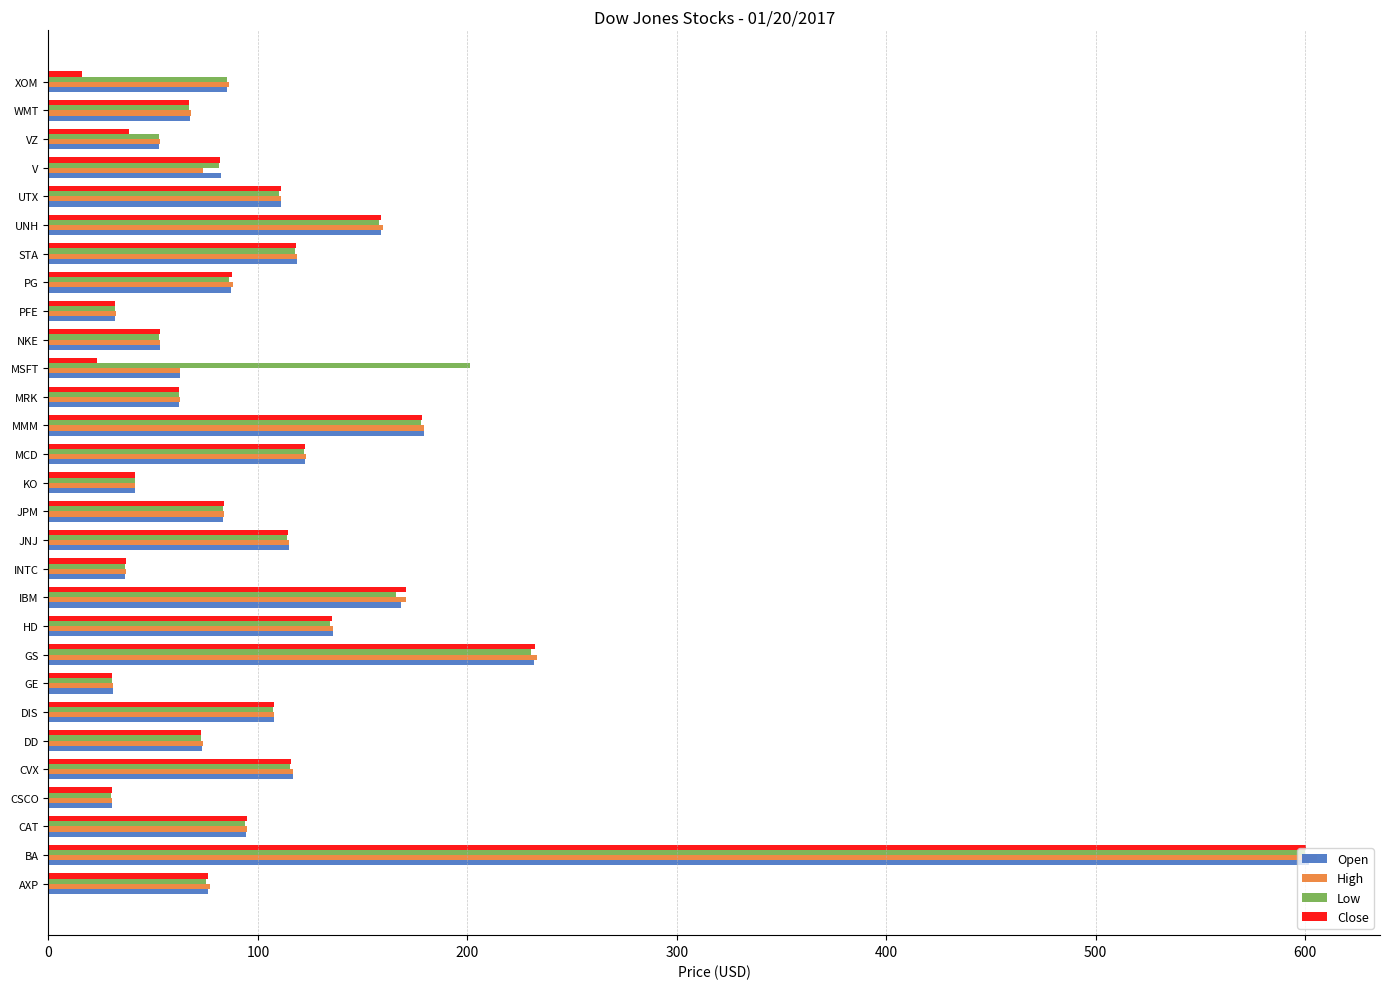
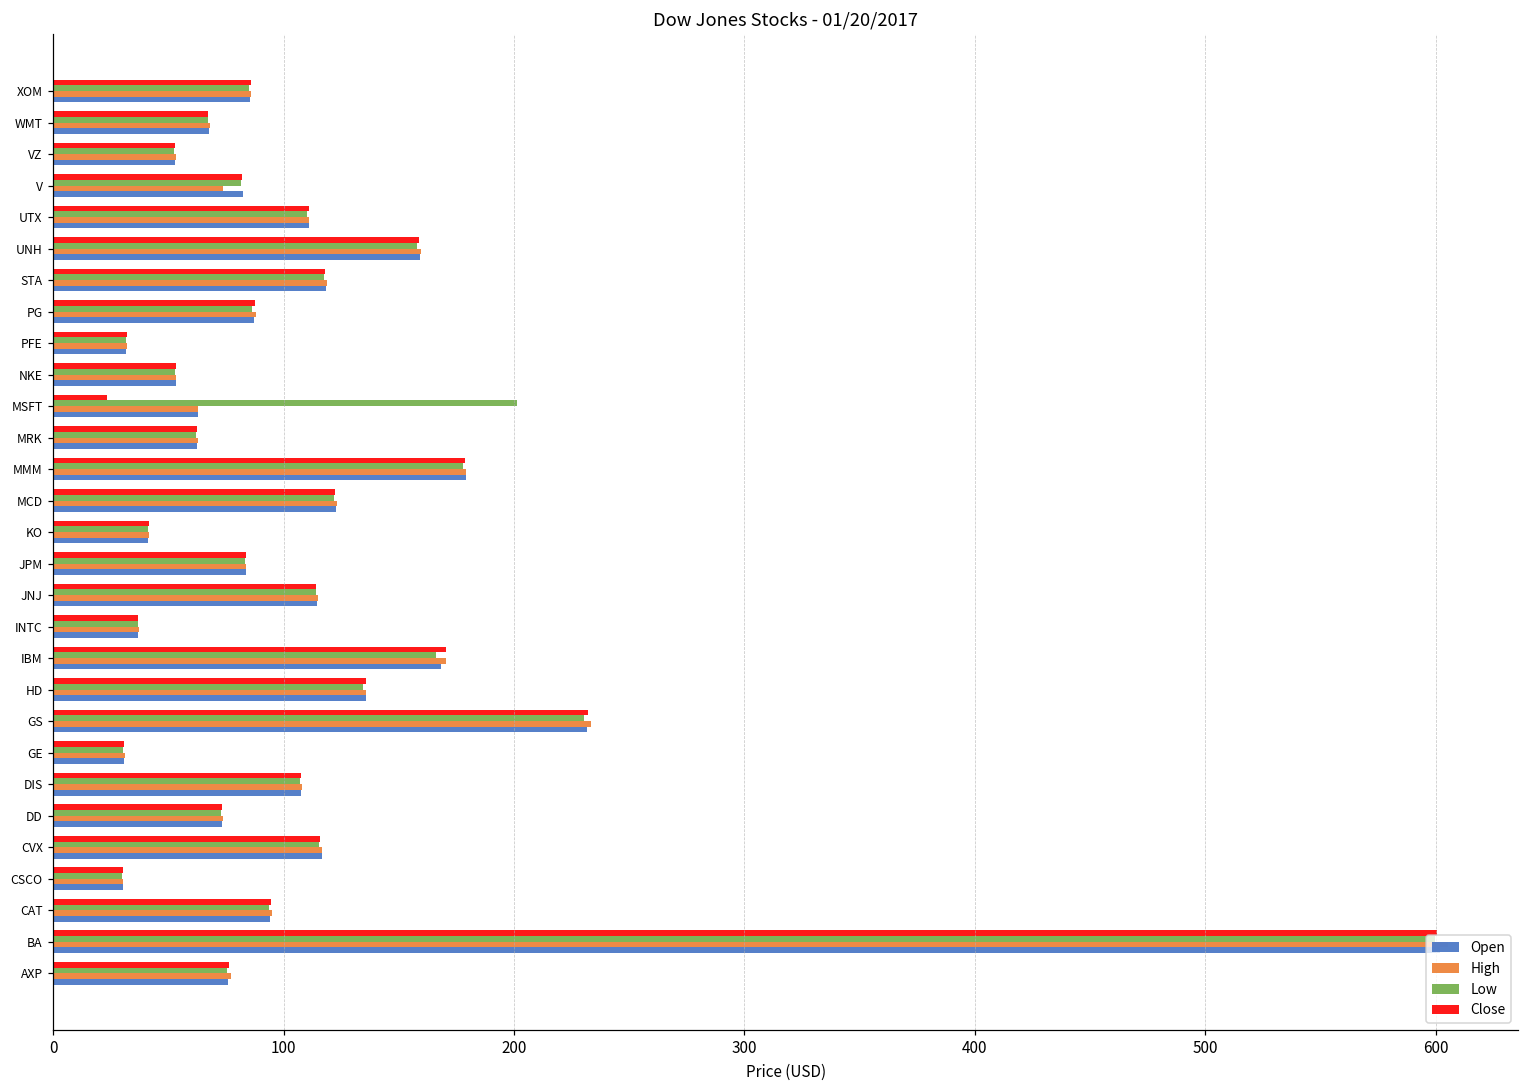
  {
    "Open": {
      "XOM": 85,
      "WMT": 68,
      "VZ": 53,
      "V": 82,
      "UTX": 111,
      "UNH": 159,
      "STA": 119,
      "PG": 87,
      "PFE": 32,
      "NKE": 53,
      "MSFT": 63,
      "MRK": 62,
      "MMM": 179,
      "MCD": 123,
      "KO": 41,
      "JPM": 83,
      "JNJ": 115,
      "INTC": 37,
      "IBM": 168,
      "HD": 136,
      "GS": 232,
      "GE": 31,
      "DIS": 108,
      "DD": 73,
      "CVX": 117,
      "CSCO": 30,
      "CAT": 94,
      "AXP": 76
    },
    "High": {
      "XOM": 86,
      "WMT": 68,
      "VZ": 53,
      "V": 74,
      "UTX": 111,
      "UNH": 160,
      "STA": 119,
      "PG": 88,
      "PFE": 32,
      "NKE": 53,
      "MSFT": 63,
      "MRK": 63,
      "MMM": 179,
      "MCD": 123,
      "KO": 41,
      "JPM": 84,
      "JNJ": 115,
      "INTC": 37,
      "IBM": 171,
      "HD": 136,
      "GS": 233,
      "GE": 31,
      "DIS": 108,
      "DD": 74,
      "CVX": 117,
      "CSCO": 30,
      "CAT": 95,
      "AXP": 77
    },
    "Low": {
      "XOM": 85,
      "WMT": 67,
      "VZ": 53,
      "V": 82,
      "UTX": 110,
      "UNH": 158,
      "STA": 118,
      "PG": 86,
      "PFE": 32,
      "NKE": 53,
      "MSFT": 201,
      "MRK": 62,
      "MMM": 178,
      "MCD": 122,
      "KO": 41,
      "JPM": 83,
      "JNJ": 114,
      "INTC": 37,
      "IBM": 166,
      "HD": 135,
      "GS": 231,
      "GE": 30,
      "DIS": 107,
      "DD": 73,
      "CVX": 115,
      "CSCO": 30,
      "CAT": 94,
      "AXP": 75
    },
    "Close": {
-     "XOM": 16,
+     "XOM": 86,
      "WMT": 67,
-     "VZ": 38,
+     "VZ": 53,
      "V": 82,
      "UTX": 111,
      "UNH": 159,
      "STA": 118,
      "PG": 87,
      "PFE": 32,
      "NKE": 53,
      "MSFT": 23,
      "MRK": 63,
      "MMM": 178,
      "MCD": 122,
      "KO": 41,
      "JPM": 84,
      "JNJ": 114,
      "INTC": 37,
      "IBM": 171,
      "HD": 136,
      "GS": 232,
      "GE": 31,
      "DIS": 108,
      "DD": 73,
      "CVX": 116,
      "CSCO": 30,
      "CAT": 95,
      "BA": 601,
      "AXP": 76
    }
  }
